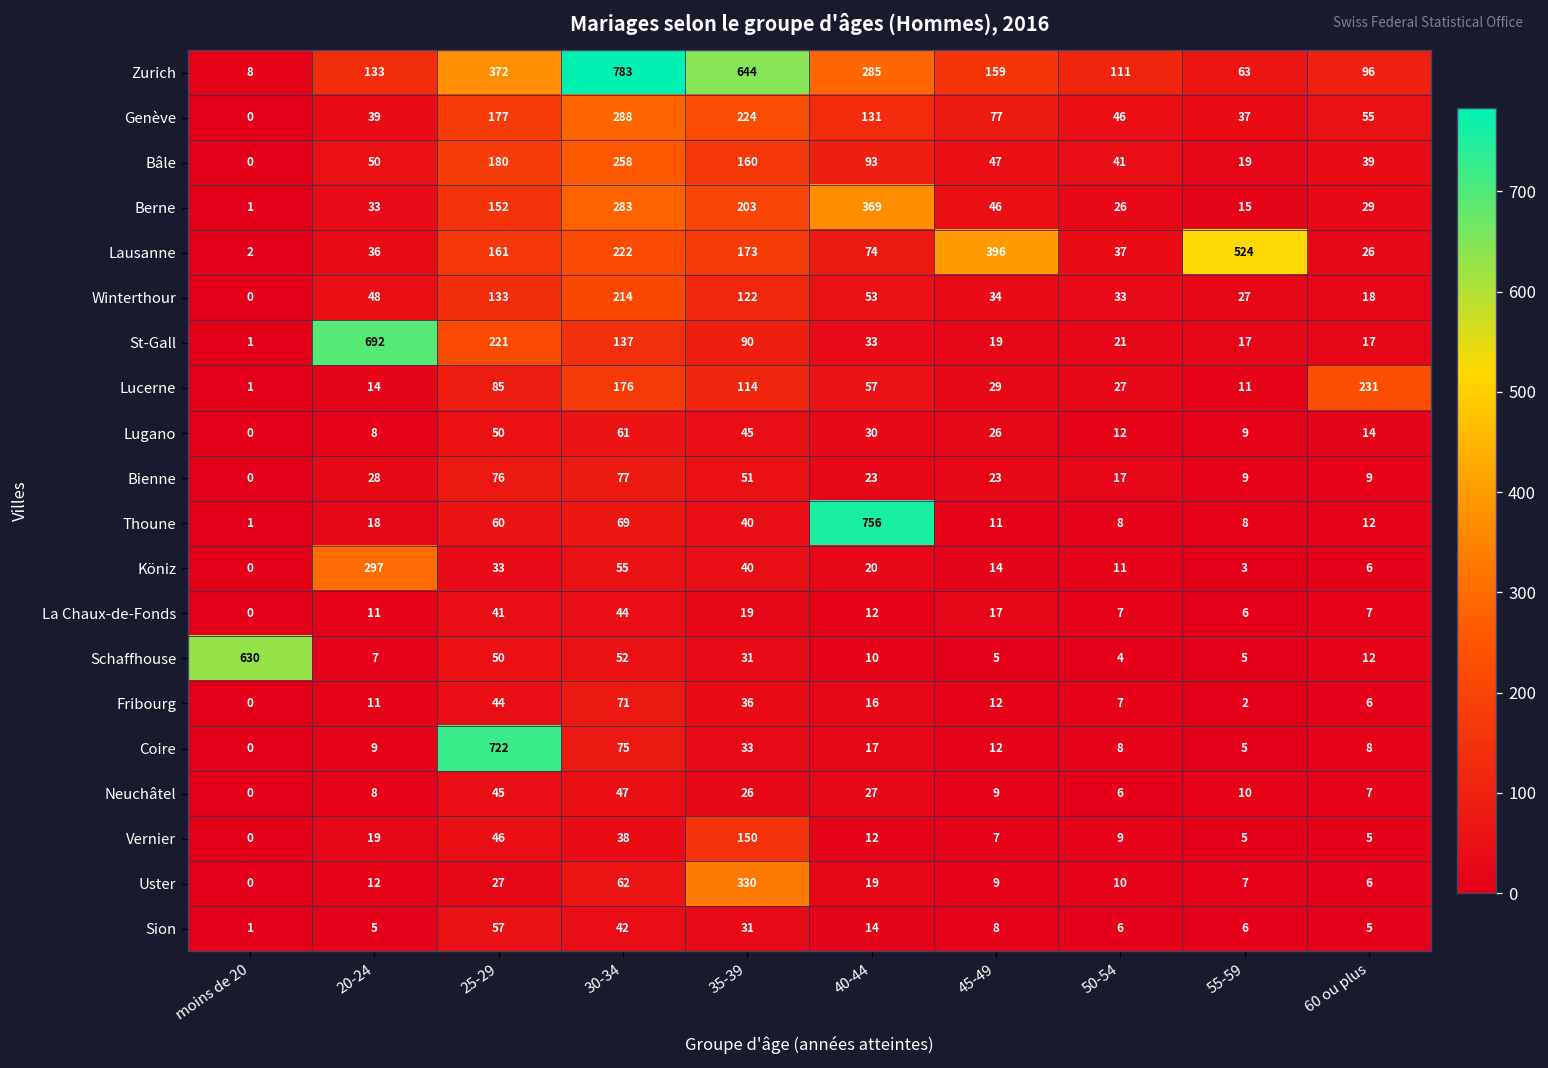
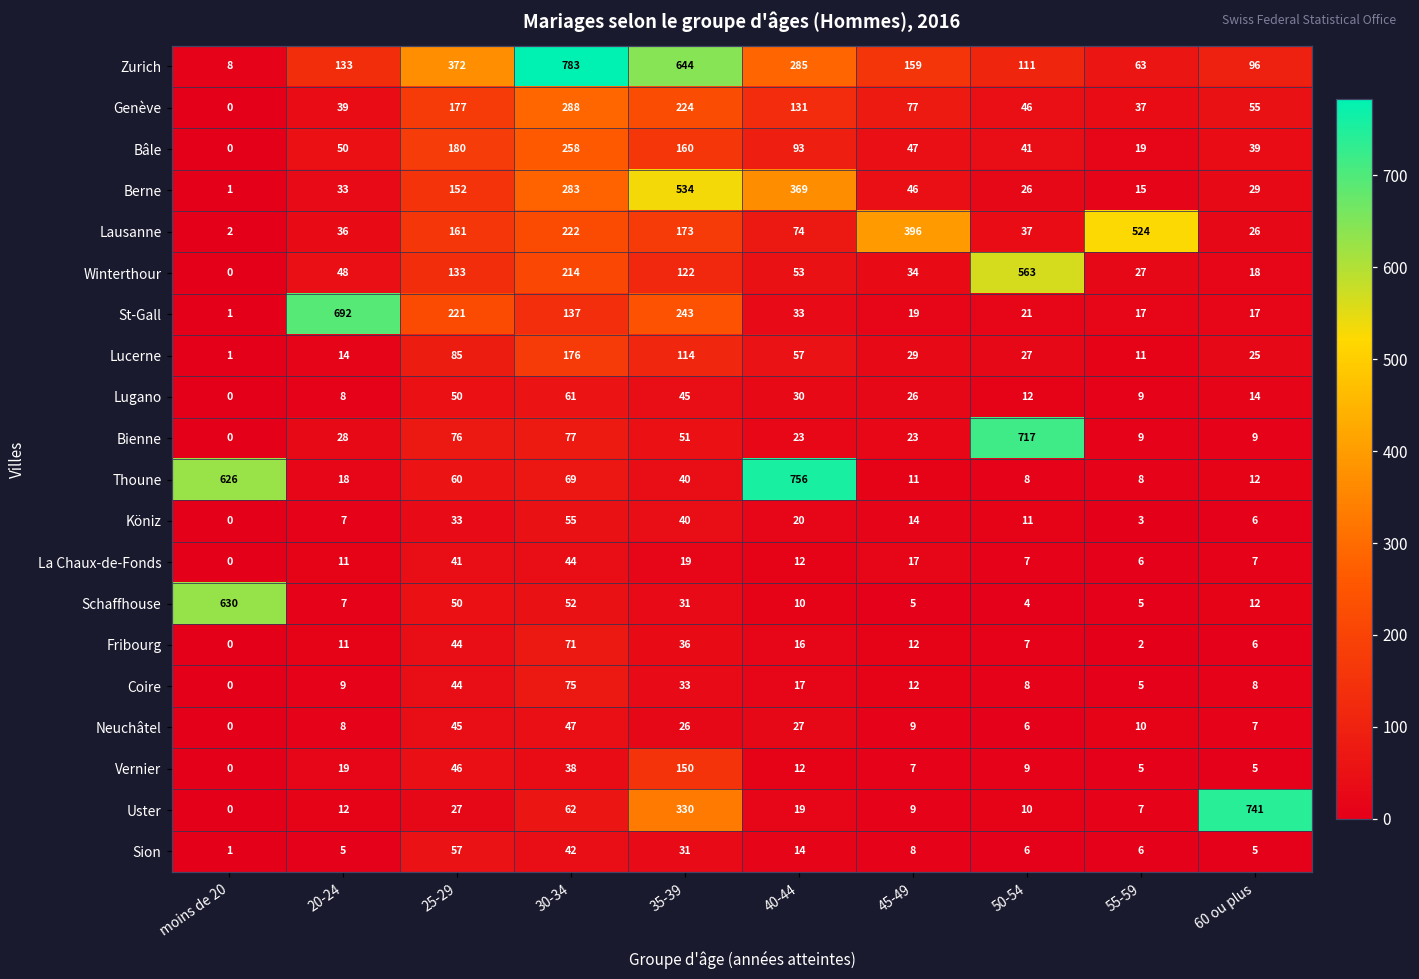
  {
    "Zurich": {
      "moins de 20": 8,
      "20-24": 133,
      "25-29": 372,
      "30-34": 783,
      "35-39": 644,
      "40-44": 285,
      "45-49": 159,
      "50-54": 111,
      "55-59": 63,
      "60 ou plus": 96
    },
    "Genève": {
      "moins de 20": 0,
      "20-24": 39,
      "25-29": 177,
      "30-34": 288,
      "35-39": 224,
      "40-44": 131,
      "45-49": 77,
      "50-54": 46,
      "55-59": 37,
      "60 ou plus": 55
    },
    "Bâle": {
      "moins de 20": 0,
      "20-24": 50,
      "25-29": 180,
      "30-34": 258,
      "35-39": 160,
      "40-44": 93,
      "45-49": 47,
      "50-54": 41,
      "55-59": 19,
      "60 ou plus": 39
    },
    "Berne": {
      "moins de 20": 1,
      "20-24": 33,
      "25-29": 152,
      "30-34": 283,
-     "35-39": 203,
+     "35-39": 534,
      "40-44": 369,
      "45-49": 46,
      "50-54": 26,
      "55-59": 15,
      "60 ou plus": 29
    },
    "Lausanne": {
      "moins de 20": 2,
      "20-24": 36,
      "25-29": 161,
      "30-34": 222,
      "35-39": 173,
      "40-44": 74,
      "45-49": 396,
      "50-54": 37,
      "55-59": 524,
      "60 ou plus": 26
    },
    "Winterthour": {
      "moins de 20": 0,
      "20-24": 48,
      "25-29": 133,
      "30-34": 214,
      "35-39": 122,
      "40-44": 53,
      "45-49": 34,
-     "50-54": 33,
+     "50-54": 563,
      "55-59": 27,
      "60 ou plus": 18
    },
    "St-Gall": {
      "moins de 20": 1,
      "20-24": 692,
      "25-29": 221,
      "30-34": 137,
-     "35-39": 90,
+     "35-39": 243,
      "40-44": 33,
      "45-49": 19,
      "50-54": 21,
      "55-59": 17,
      "60 ou plus": 17
    },
    "Lucerne": {
      "moins de 20": 1,
      "20-24": 14,
      "25-29": 85,
      "30-34": 176,
      "35-39": 114,
      "40-44": 57,
      "45-49": 29,
      "50-54": 27,
      "55-59": 11,
-     "60 ou plus": 231
+     "60 ou plus": 25
    },
    "Lugano": {
      "moins de 20": 0,
      "20-24": 8,
      "25-29": 50,
      "30-34": 61,
      "35-39": 45,
      "40-44": 30,
      "45-49": 26,
      "50-54": 12,
      "55-59": 9,
      "60 ou plus": 14
    },
    "Bienne": {
      "moins de 20": 0,
      "20-24": 28,
      "25-29": 76,
      "30-34": 77,
      "35-39": 51,
      "40-44": 23,
      "45-49": 23,
-     "50-54": 17,
+     "50-54": 717,
      "55-59": 9,
      "60 ou plus": 9
    },
    "Thoune": {
-     "moins de 20": 1,
+     "moins de 20": 626,
      "20-24": 18,
      "25-29": 60,
      "30-34": 69,
      "35-39": 40,
      "40-44": 756,
      "45-49": 11,
      "50-54": 8,
      "55-59": 8,
      "60 ou plus": 12
    },
    "Köniz": {
      "moins de 20": 0,
-     "20-24": 297,
+     "20-24": 7,
      "25-29": 33,
      "30-34": 55,
      "35-39": 40,
      "40-44": 20,
      "45-49": 14,
      "50-54": 11,
      "55-59": 3,
      "60 ou plus": 6
    },
    "La Chaux-de-Fonds": {
      "moins de 20": 0,
      "20-24": 11,
      "25-29": 41,
      "30-34": 44,
      "35-39": 19,
      "40-44": 12,
      "45-49": 17,
      "50-54": 7,
      "55-59": 6,
      "60 ou plus": 7
    },
    "Schaffhouse": {
      "moins de 20": 630,
      "20-24": 7,
      "25-29": 50,
      "30-34": 52,
      "35-39": 31,
      "40-44": 10,
      "45-49": 5,
      "50-54": 4,
      "55-59": 5,
      "60 ou plus": 12
    },
    "Fribourg": {
      "moins de 20": 0,
      "20-24": 11,
      "25-29": 44,
      "30-34": 71,
      "35-39": 36,
      "40-44": 16,
      "45-49": 12,
      "50-54": 7,
      "55-59": 2,
      "60 ou plus": 6
    },
    "Coire": {
      "moins de 20": 0,
      "20-24": 9,
-     "25-29": 722,
+     "25-29": 44,
      "30-34": 75,
      "35-39": 33,
      "40-44": 17,
      "45-49": 12,
      "50-54": 8,
      "55-59": 5,
      "60 ou plus": 8
    },
    "Neuchâtel": {
      "moins de 20": 0,
      "20-24": 8,
      "25-29": 45,
      "30-34": 47,
      "35-39": 26,
      "40-44": 27,
      "45-49": 9,
      "50-54": 6,
      "55-59": 10,
      "60 ou plus": 7
    },
    "Vernier": {
      "moins de 20": 0,
      "20-24": 19,
      "25-29": 46,
      "30-34": 38,
      "35-39": 150,
      "40-44": 12,
      "45-49": 7,
      "50-54": 9,
      "55-59": 5,
      "60 ou plus": 5
    },
    "Uster": {
      "moins de 20": 0,
      "20-24": 12,
      "25-29": 27,
      "30-34": 62,
      "35-39": 330,
      "40-44": 19,
      "45-49": 9,
      "50-54": 10,
      "55-59": 7,
-     "60 ou plus": 6
+     "60 ou plus": 741
    },
    "Sion": {
      "moins de 20": 1,
      "20-24": 5,
      "25-29": 57,
      "30-34": 42,
      "35-39": 31,
      "40-44": 14,
      "45-49": 8,
      "50-54": 6,
      "55-59": 6,
      "60 ou plus": 5
    }
  }
